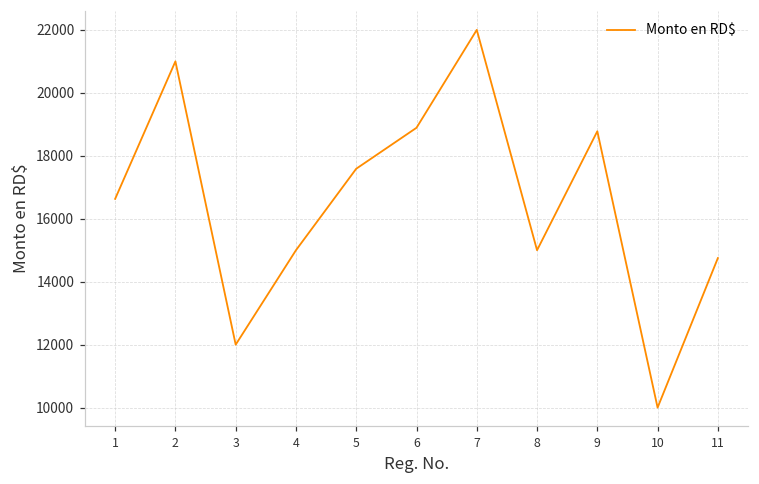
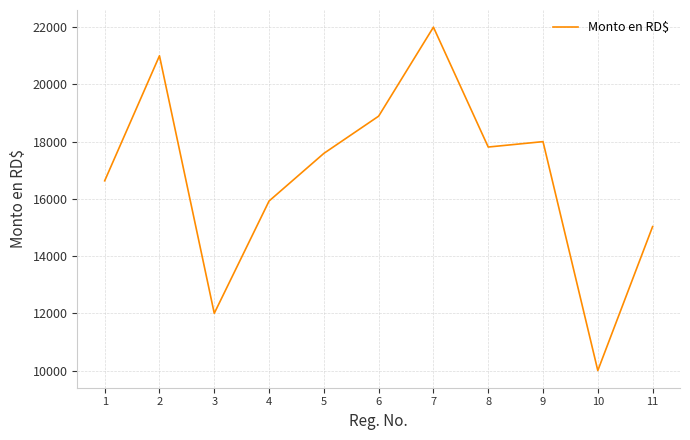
  {
    "1": 16600,
    "2": 21000,
    "3": 12000,
-   "4": 15000,
+   "4": 15900,
    "5": 17600,
    "6": 18900,
    "7": 22000,
-   "8": 15000,
-   "9": 18800,
+   "8": 17800,
+   "9": 18000,
    "10": 10000,
-   "11": 14800
+   "11": 15000
  }
